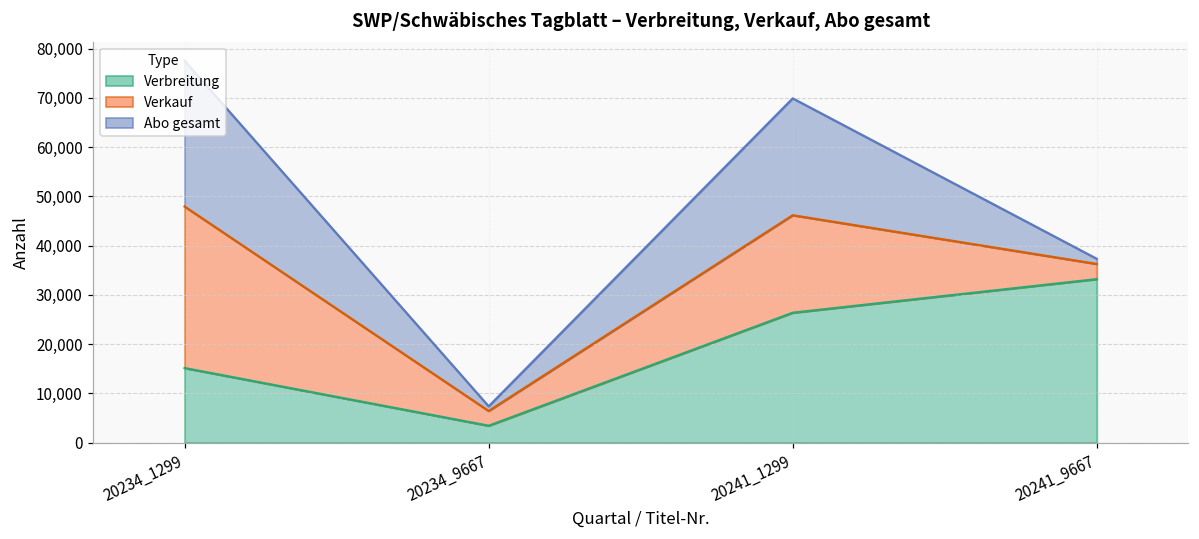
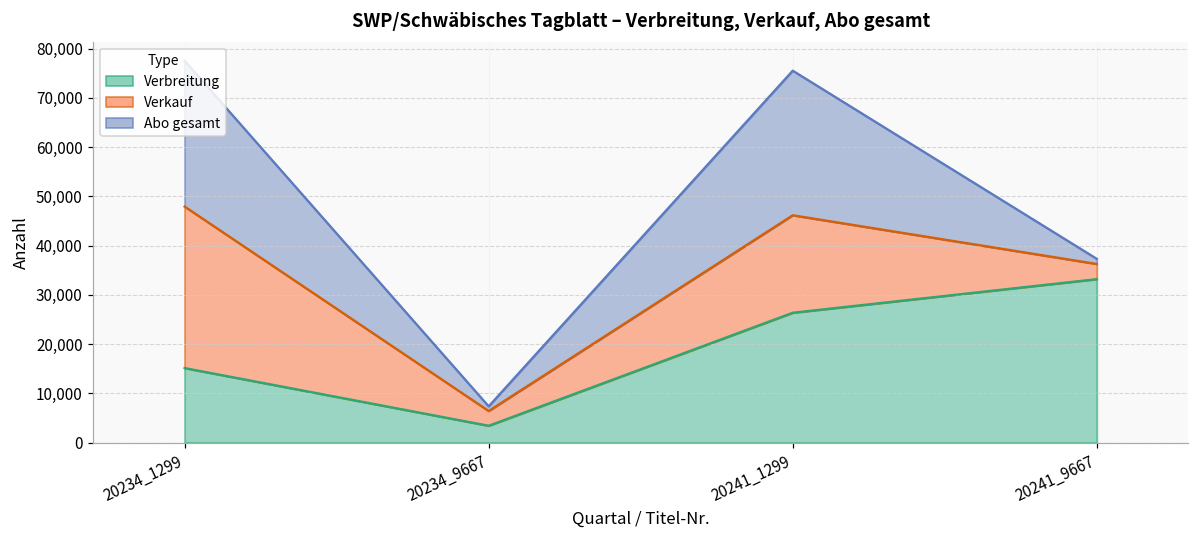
  {
    "Verbreitung": {
      "20234_1299": "15,000",
      "20234_9667": "3,000",
      "20241_1299": "26,000",
      "20241_9667": "33,000"
    },
    "Verkauf": {
      "20234_1299": "33,000",
      "20234_9667": "3,000",
      "20241_1299": "20,000",
      "20241_9667": "3,000"
    },
    "Abo gesamt": {
      "20234_9667": "1,000",
-     "20241_1299": "24,000",
+     "20241_1299": "29,000",
      "20241_9667": "1,000"
    }
  }
